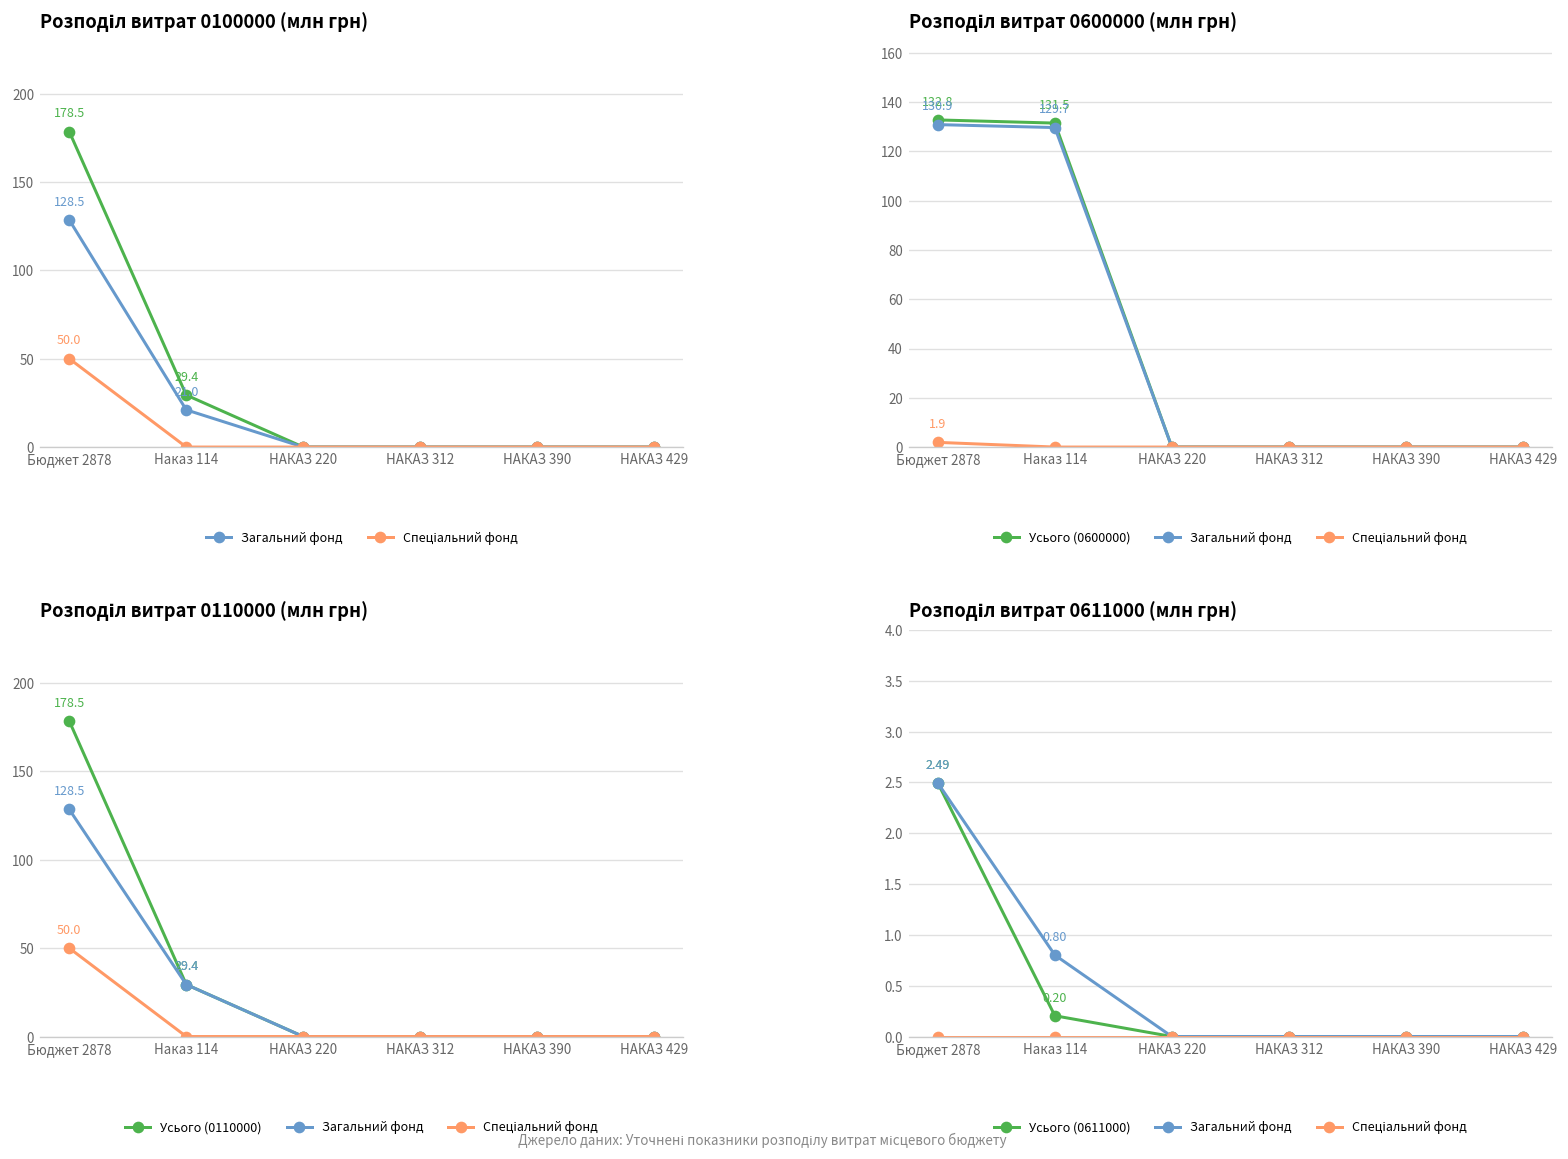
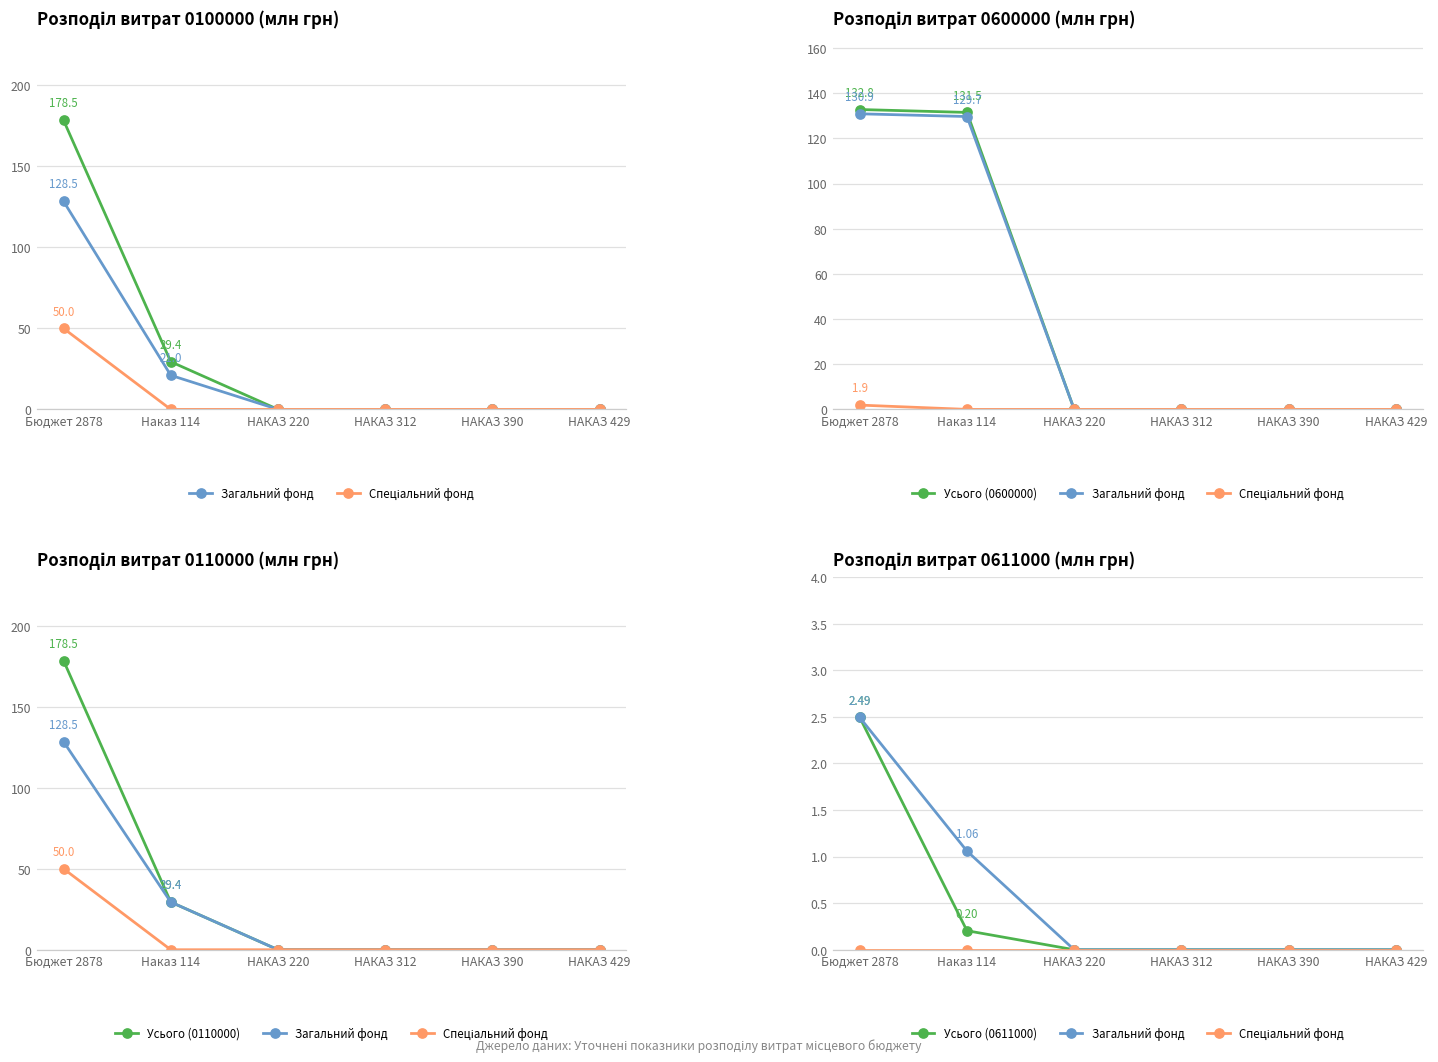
  {
    "Розподіл витрат 0100000 (млн грн)": {
      "Загальний фонд": {
        "Бюджет 2878": 128.5
      },
      "Спеціальний фонд": {
        "Бюджет 2878": 50.0
      }
    },
    "Розподіл витрат 0600000 (млн грн)": {
      "Спеціальний фонд": {
        "Бюджет 2878": 1.9
      }
    },
    "Розподіл витрат 0110000 (млн грн)": {
      "Усього (0110000)": {
        "Бюджет 2878": 178.5
      },
      "Загальний фонд": {
        "Бюджет 2878": 128.5
      },
      "Спеціальний фонд": {
        "Бюджет 2878": 50.0
      }
    },
    "Розподіл витрат 0611000 (млн грн)": {
      "Усього (0611000)": {
        "Наказ 114": 0.20
      },
      "Загальний фонд": {
-       "Наказ 114": 0.80
+       "Наказ 114": 1.06
      },
      "Спеціальний фонд": {
        "Бюджет 2878": 0.0,
        "Наказ 114": 0.0
      }
    }
  }
